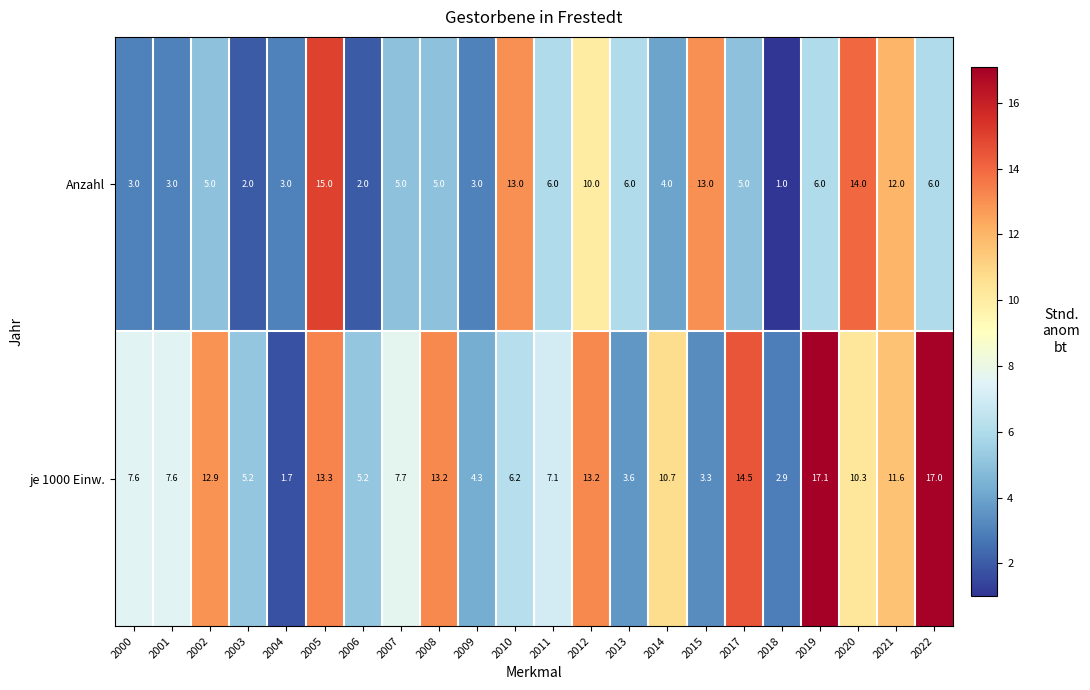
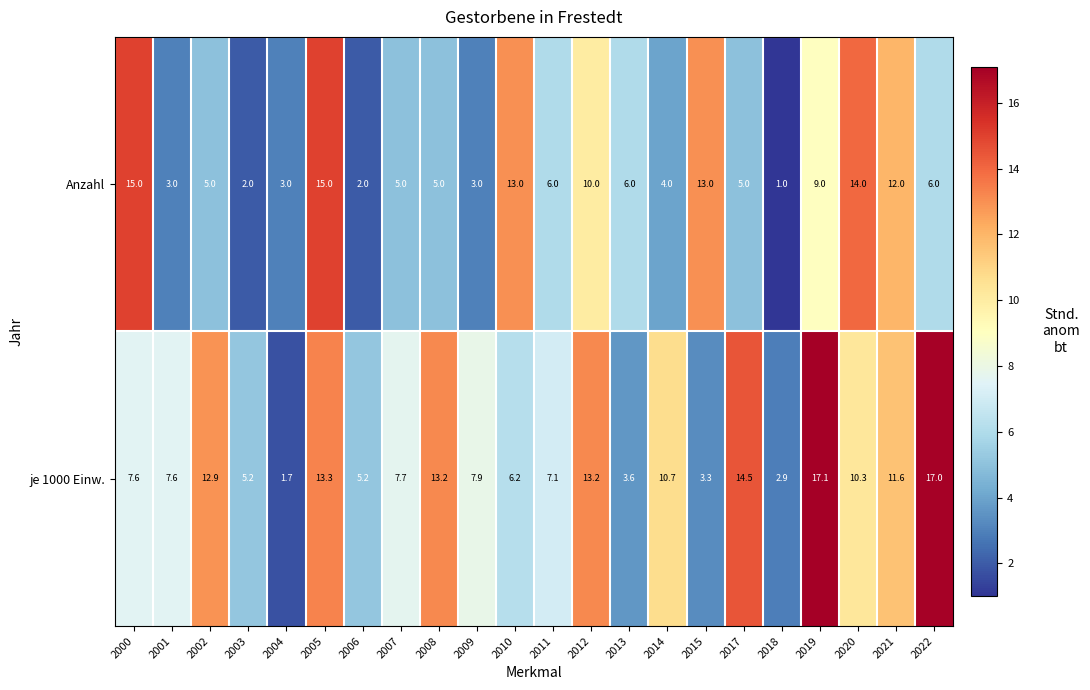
  {
    "Anzahl": {
-     "2000": 3.0,
+     "2000": 15.0,
      "2001": 3.0,
      "2002": 5.0,
      "2003": 2.0,
      "2004": 3.0,
      "2005": 15.0,
      "2006": 2.0,
      "2007": 5.0,
      "2008": 5.0,
      "2009": 3.0,
      "2010": 13.0,
      "2011": 6.0,
      "2012": 10.0,
      "2013": 6.0,
      "2014": 4.0,
      "2015": 13.0,
      "2017": 5.0,
      "2018": 1.0,
-     "2019": 6.0,
+     "2019": 9.0,
      "2020": 14.0,
      "2021": 12.0,
      "2022": 6.0
    },
    "je 1000 Einw.": {
      "2000": 7.6,
      "2001": 7.6,
      "2002": 12.9,
      "2003": 5.2,
      "2004": 1.7,
      "2005": 13.3,
      "2006": 5.2,
      "2007": 7.7,
      "2008": 13.2,
-     "2009": 4.3,
+     "2009": 7.9,
      "2010": 6.2,
      "2011": 7.1,
      "2012": 13.2,
      "2013": 3.6,
      "2014": 10.7,
      "2015": 3.3,
      "2017": 14.5,
      "2018": 2.9,
      "2019": 17.1,
      "2020": 10.3,
      "2021": 11.6,
      "2022": 17.0
    }
  }
